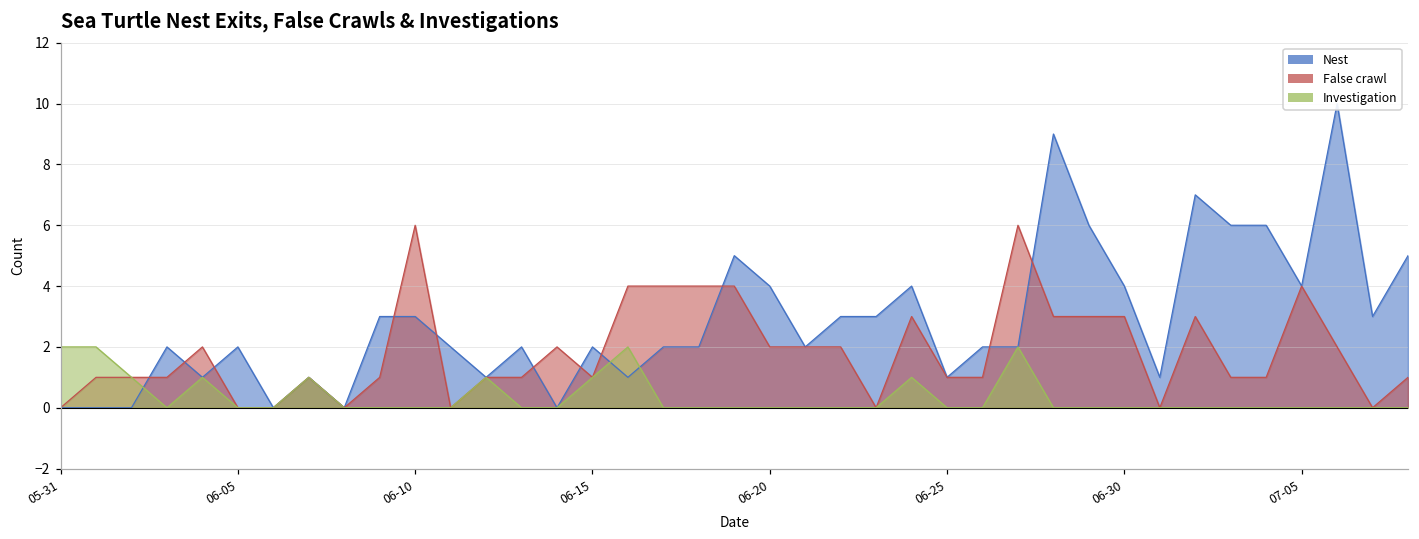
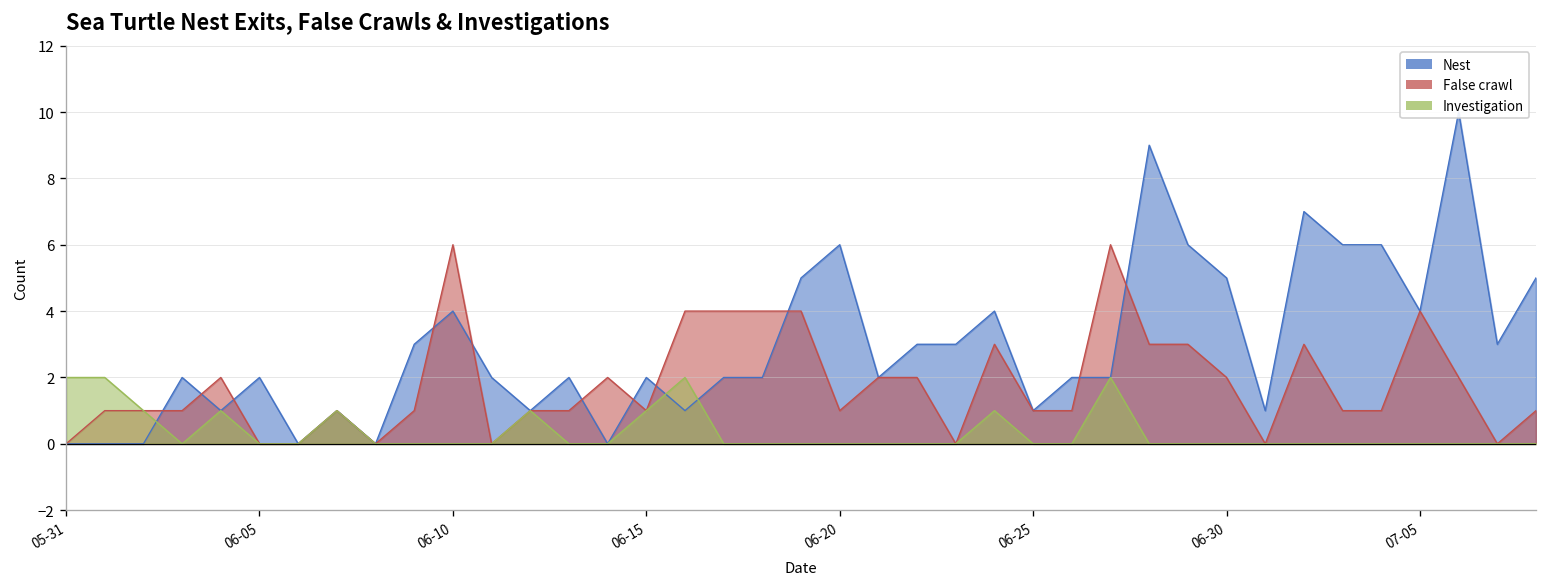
  {
    "Nest": {
      "06-05": 2,
-     "06-10": 3,
+     "06-10": 4,
      "06-15": 2,
-     "06-20": 4,
-     "06-30": 4
+     "06-20": 6,
+     "06-30": 5
    },
    "False crawl": {
      "06-10": 6,
-     "06-20": 2,
-     "06-30": 3
+     "06-20": 1,
+     "06-30": 2
    },
    "Investigation": {
      "05-31": 2,
      "06-10": 0,
      "06-20": 0,
      "06-25": 0,
      "06-30": 0,
      "07-05": 0
    }
  }
